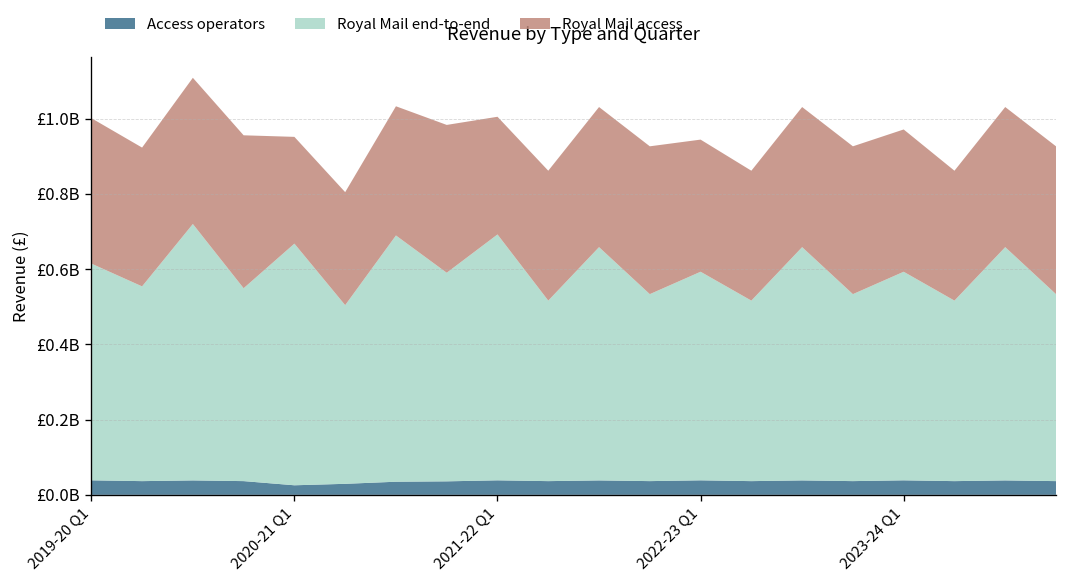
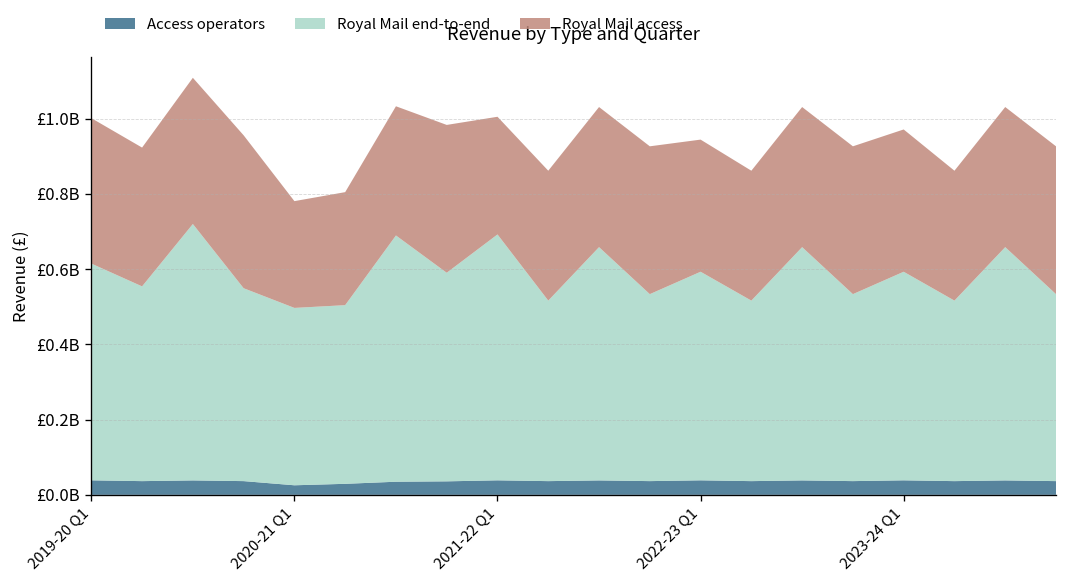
  {
    "Access operators": {
      "2019-20 Q1": "£40000000",
      "2020-21 Q1": "£30000000",
      "2021-22 Q1": "£40000000",
      "2022-23 Q1": "£40000000",
      "2023-24 Q1": "£40000000"
    },
    "Royal Mail end-to-end": {
      "2019-20 Q1": "£580000000",
-     "2020-21 Q1": "£640000000",
+     "2020-21 Q1": "£470000000",
      "2021-22 Q1": "£650000000",
      "2022-23 Q1": "£550000000",
      "2023-24 Q1": "£550000000"
    },
    "Royal Mail access": {
      "2019-20 Q1": "£390000000",
      "2020-21 Q1": "£280000000",
      "2021-22 Q1": "£310000000",
      "2022-23 Q1": "£350000000",
      "2023-24 Q1": "£380000000"
    }
  }
